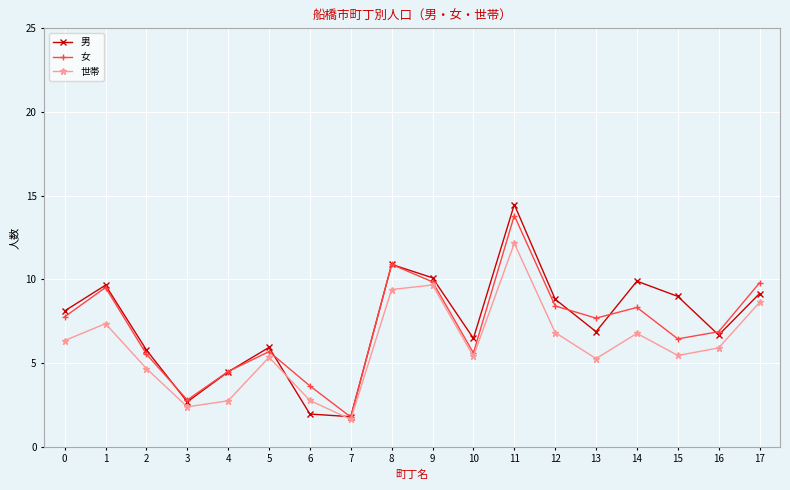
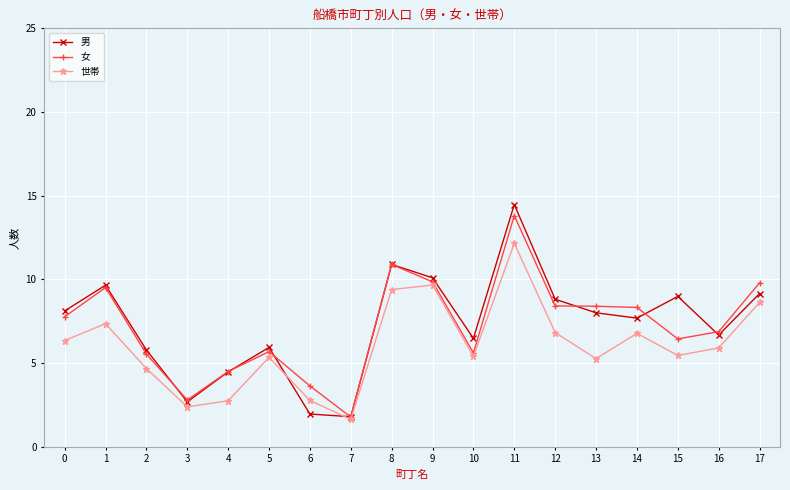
  {
    "男": {
      "0": 8.1,
      "2": 5.8,
      "5": 5.9,
      "6": 2.0,
      "9": 10.1,
      "10": 6.5,
      "11": 14.5,
      "12": 8.8,
-     "13": 6.9,
-     "14": 9.9,
+     "13": 8.0,
+     "14": 7.7,
      "15": 9.0,
      "16": 6.7,
      "17": 9.2
    },
    "女": {
      "0": 7.8,
      "2": 5.5,
      "5": 5.7,
      "6": 3.6,
      "9": 9.9,
      "10": 5.6,
      "11": 13.8,
      "12": 8.4,
-     "13": 7.7,
+     "13": 8.4,
      "14": 8.3,
      "15": 6.4,
      "16": 6.9,
      "17": 9.8
    },
    "世帯": {
      "0": 6.3,
      "1": 7.4,
      "2": 4.7,
      "3": 2.4,
      "4": 2.7,
      "5": 5.3,
      "6": 2.8,
      "8": 9.4,
      "9": 9.7,
      "10": 5.4,
      "11": 12.2,
      "12": 6.8,
      "13": 5.3,
      "14": 6.8,
      "15": 5.5,
      "16": 5.9,
      "17": 8.6
    }
  }
